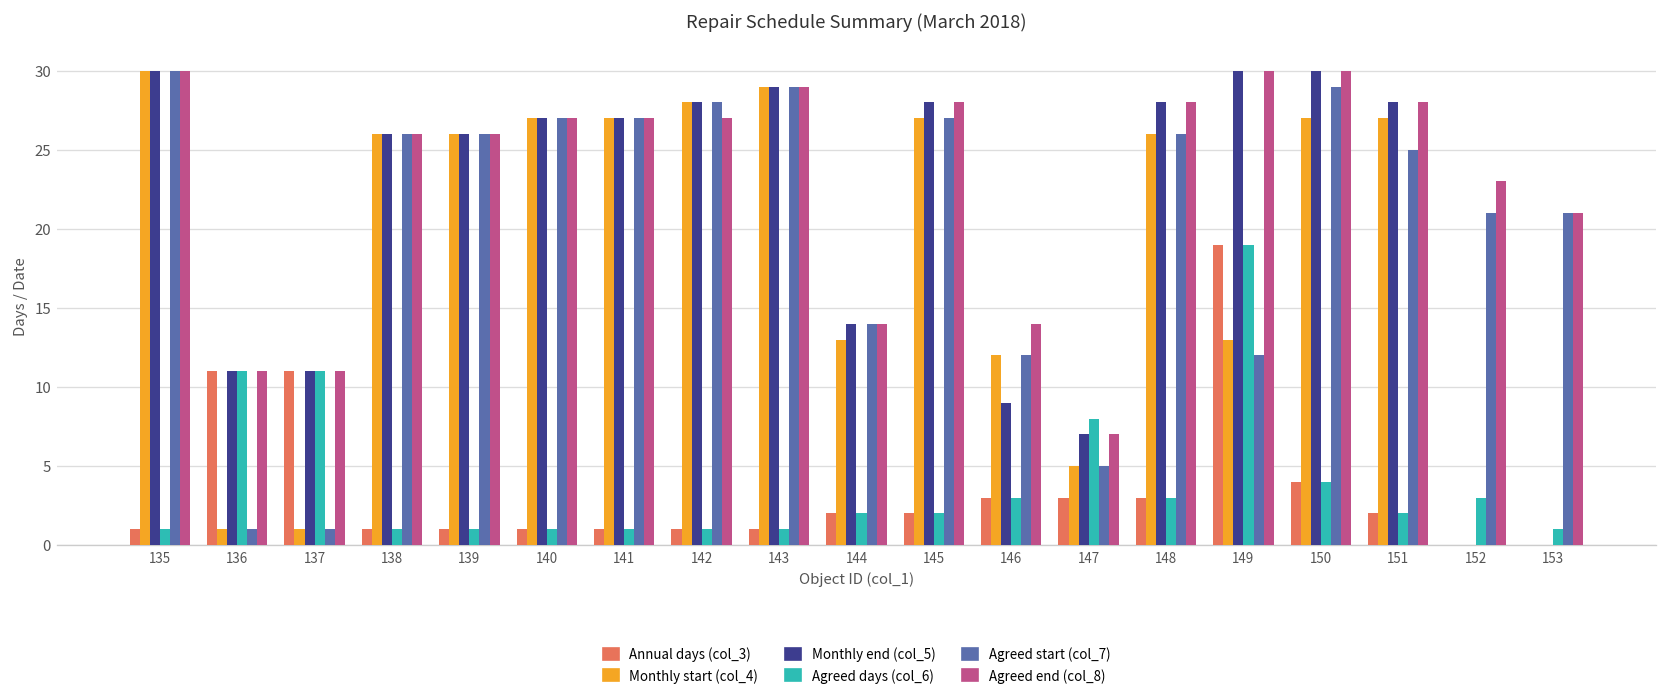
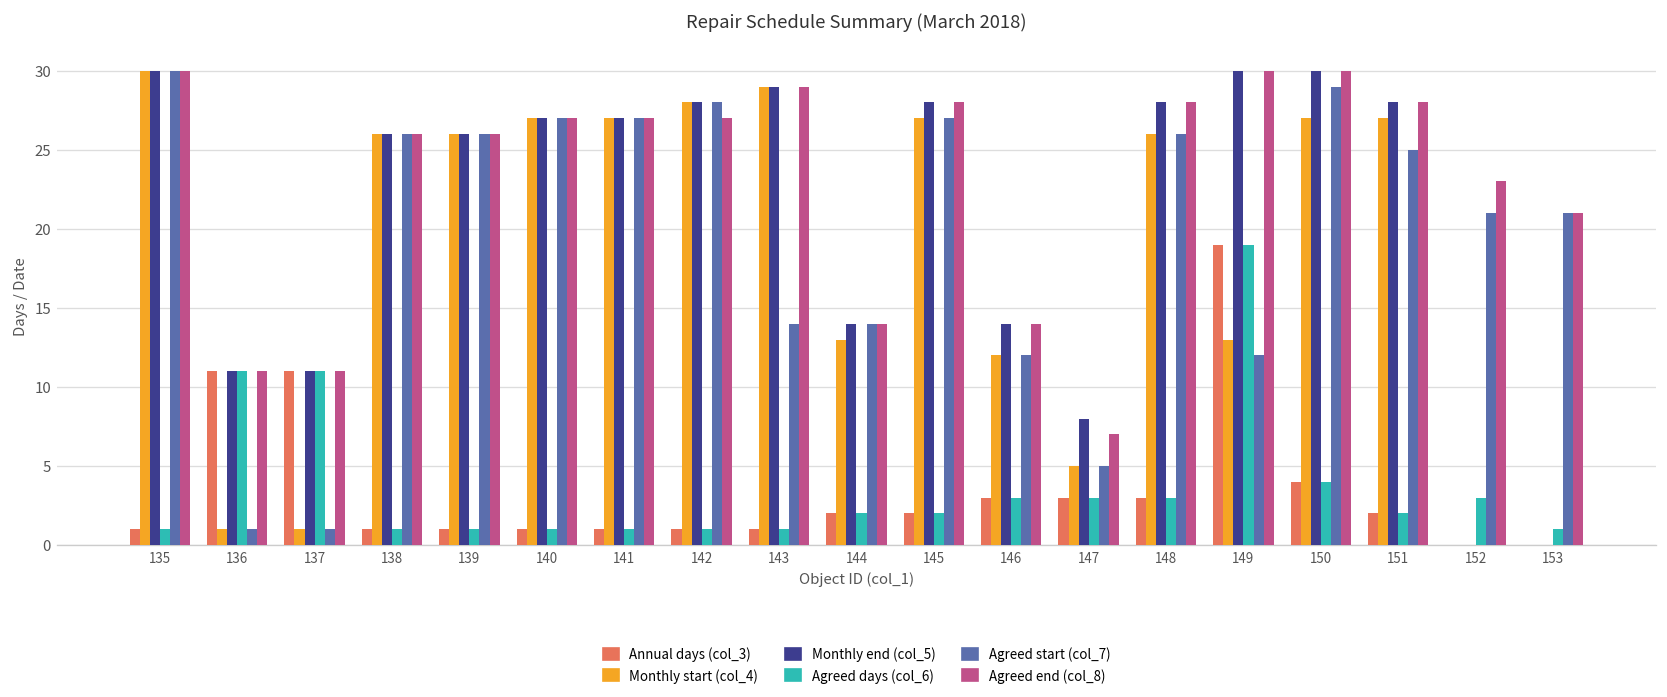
  {
    "Annual days (col_3)": {
      "135": 1,
      "136": 11,
      "137": 11,
      "138": 1,
      "139": 1,
      "140": 1,
      "141": 1,
      "142": 1,
      "143": 1,
      "144": 2,
      "145": 2,
      "146": 3,
      "147": 3,
      "148": 3,
      "149": 19,
      "150": 4,
      "151": 2,
      "152": 0,
      "153": 0
    },
    "Monthly start (col_4)": {
      "135": 30,
      "136": 1,
      "137": 1,
      "138": 26,
      "139": 26,
      "140": 27,
      "141": 27,
      "142": 28,
      "143": 29,
      "144": 13,
      "145": 27,
      "146": 12,
      "147": 5,
      "148": 26,
      "149": 13,
      "150": 27,
      "151": 27,
      "152": 0,
      "153": 0
    },
    "Monthly end (col_5)": {
      "135": 30,
      "136": 11,
      "137": 11,
      "138": 26,
      "139": 26,
      "140": 27,
      "141": 27,
      "142": 28,
      "143": 29,
      "144": 14,
      "145": 28,
-     "146": 9,
-     "147": 7,
+     "146": 14,
+     "147": 8,
      "148": 28,
      "149": 30,
      "150": 30,
      "151": 28,
      "152": 0,
      "153": 0
    },
    "Agreed days (col_6)": {
      "135": 1,
      "136": 11,
      "137": 11,
      "138": 1,
      "139": 1,
      "140": 1,
      "141": 1,
      "142": 1,
      "143": 1,
      "144": 2,
      "145": 2,
      "146": 3,
-     "147": 8,
+     "147": 3,
      "148": 3,
      "149": 19,
      "150": 4,
      "151": 2,
      "152": 3,
      "153": 1
    },
    "Agreed start (col_7)": {
      "135": 30,
      "136": 1,
      "137": 1,
      "138": 26,
      "139": 26,
      "140": 27,
      "141": 27,
      "142": 28,
-     "143": 29,
+     "143": 14,
      "144": 14,
      "145": 27,
      "146": 12,
      "147": 5,
      "148": 26,
      "149": 12,
      "150": 29,
      "151": 25,
      "152": 21,
      "153": 21
    },
    "Agreed end (col_8)": {
      "135": 30,
      "136": 11,
      "137": 11,
      "138": 26,
      "139": 26,
      "140": 27,
      "141": 27,
      "142": 27,
      "143": 29,
      "144": 14,
      "145": 28,
      "146": 14,
      "147": 7,
      "148": 28,
      "149": 30,
      "150": 30,
      "151": 28,
      "152": 23,
      "153": 21
    }
  }
